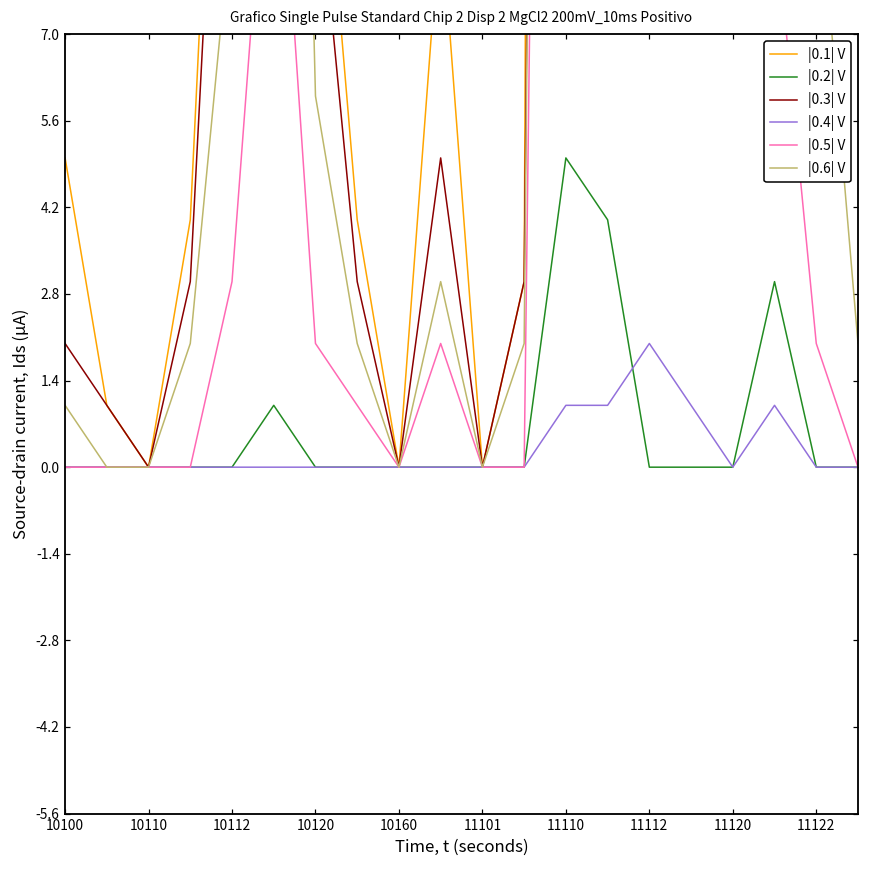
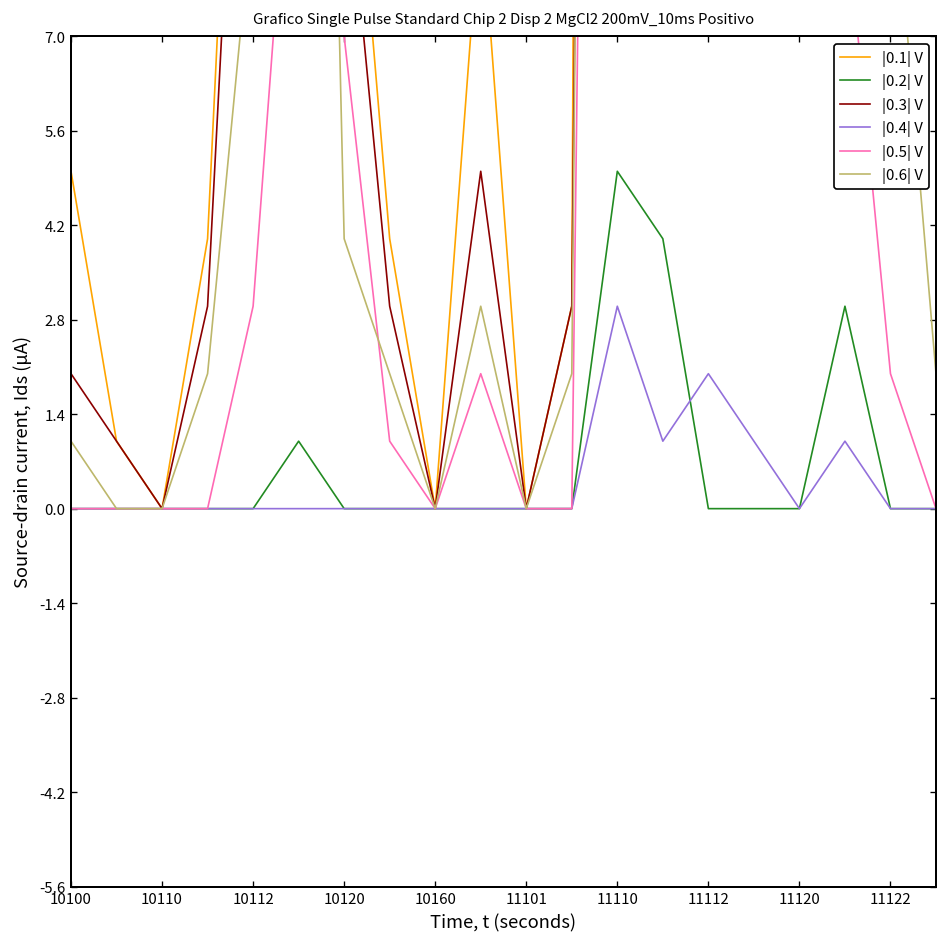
  {
    "|0.1| V": {
      "10100": 5
    },
    "|0.2| V": {
      "11110": 5,
      "11112": 0
    },
    "|0.3| V": {
      "10100": 2
    },
    "|0.4| V": {
-     "11110": 1,
+     "11110": 3,
      "11112": 2
    },
    "|0.5| V": {
      "10112": 3,
-     "10120": 2,
+     "10120": 7,
      "11122": 2
    },
    "|0.6| V": {
      "10100": 1,
-     "10120": 6
+     "10120": 4
    }
  }
